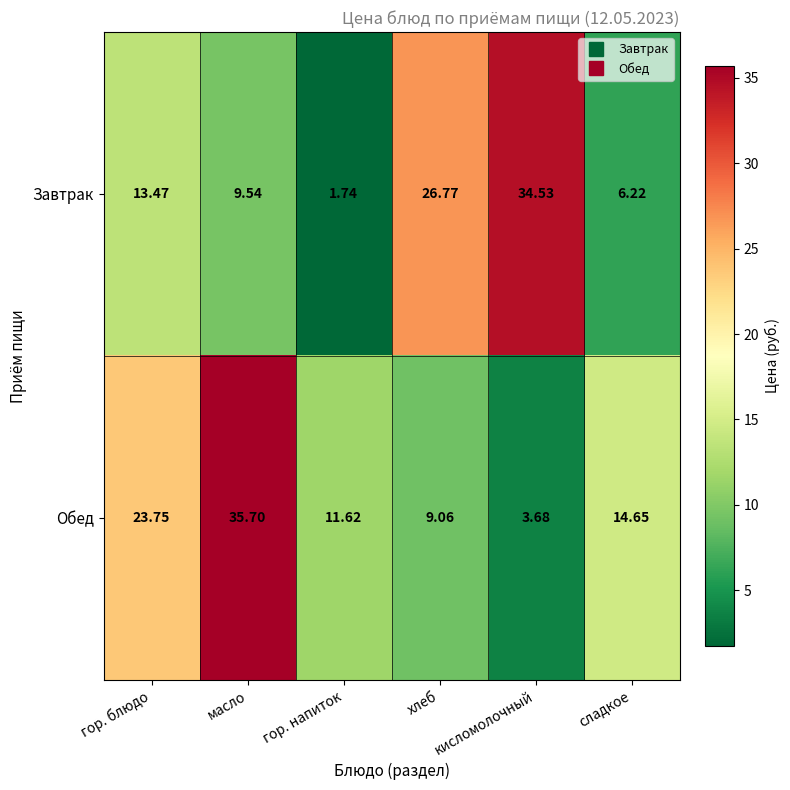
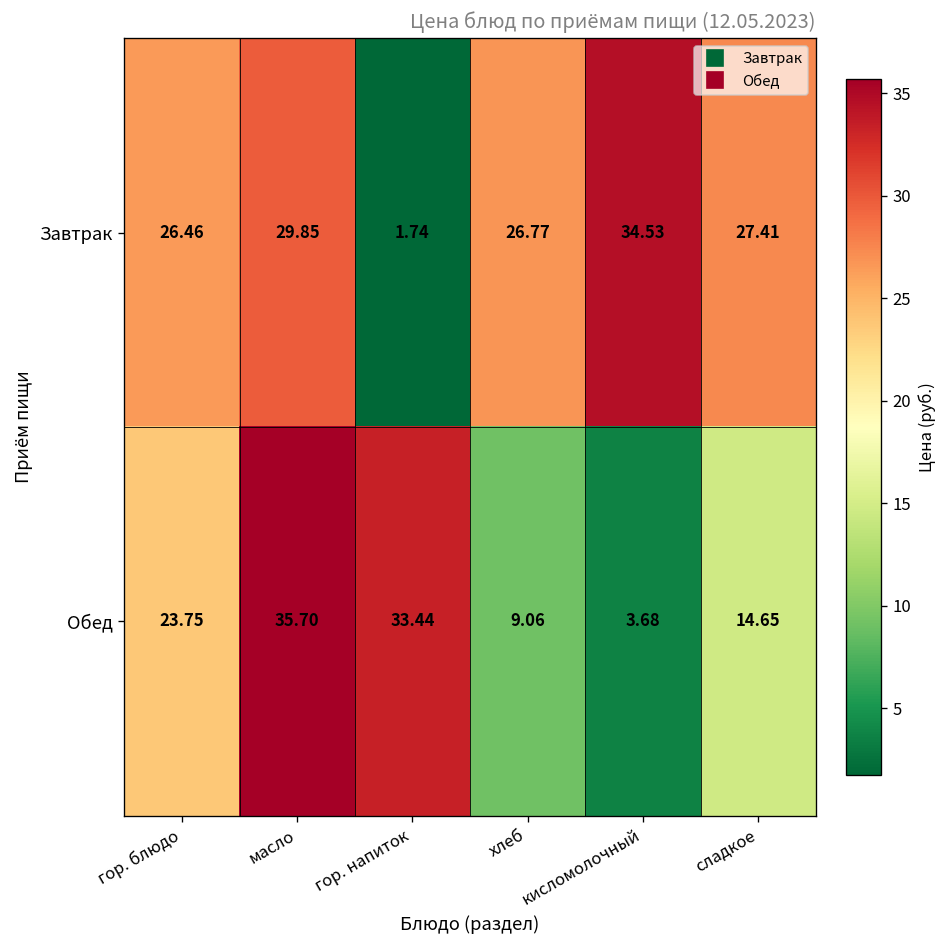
  {
    "Завтрак": {
-     "гор. блюдо": 13.47,
-     "масло": 9.54,
+     "гор. блюдо": 26.46,
+     "масло": 29.85,
      "гор. напиток": 1.74,
      "хлеб": 26.77,
      "кисломолочный": 34.53,
-     "сладкое": 6.22
+     "сладкое": 27.41
    },
    "Обед": {
      "гор. блюдо": 23.75,
      "масло": 35.70,
-     "гор. напиток": 11.62,
+     "гор. напиток": 33.44,
      "хлеб": 9.06,
      "кисломолочный": 3.68,
      "сладкое": 14.65
    }
  }
